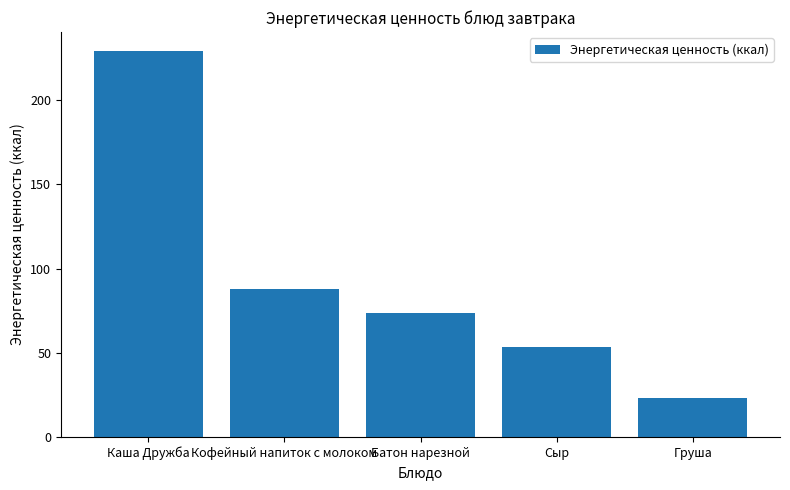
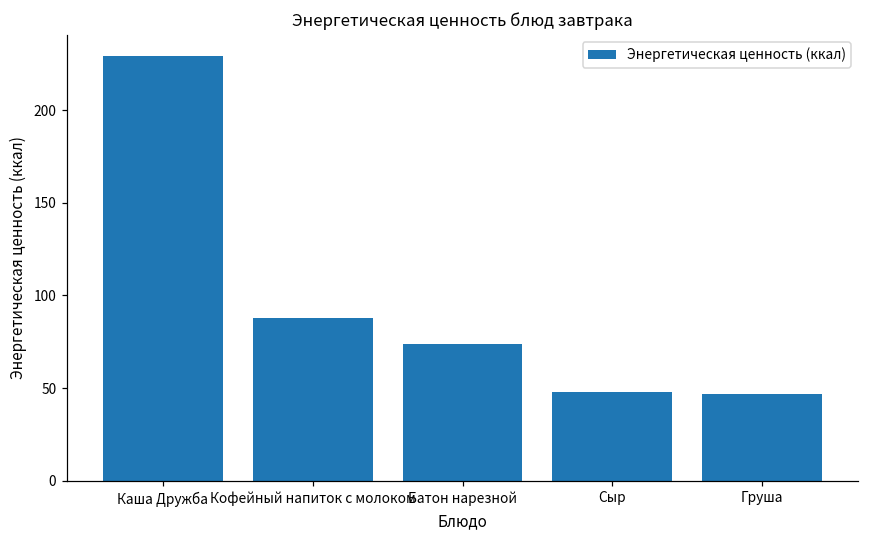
  {
    "Каша Дружба": 229,
    "Кофейный напиток с молоком": 88,
    "Батон нарезной": 74,
-   "Сыр": 54,
-   "Груша": 23
+   "Сыр": 48,
+   "Груша": 47
  }
